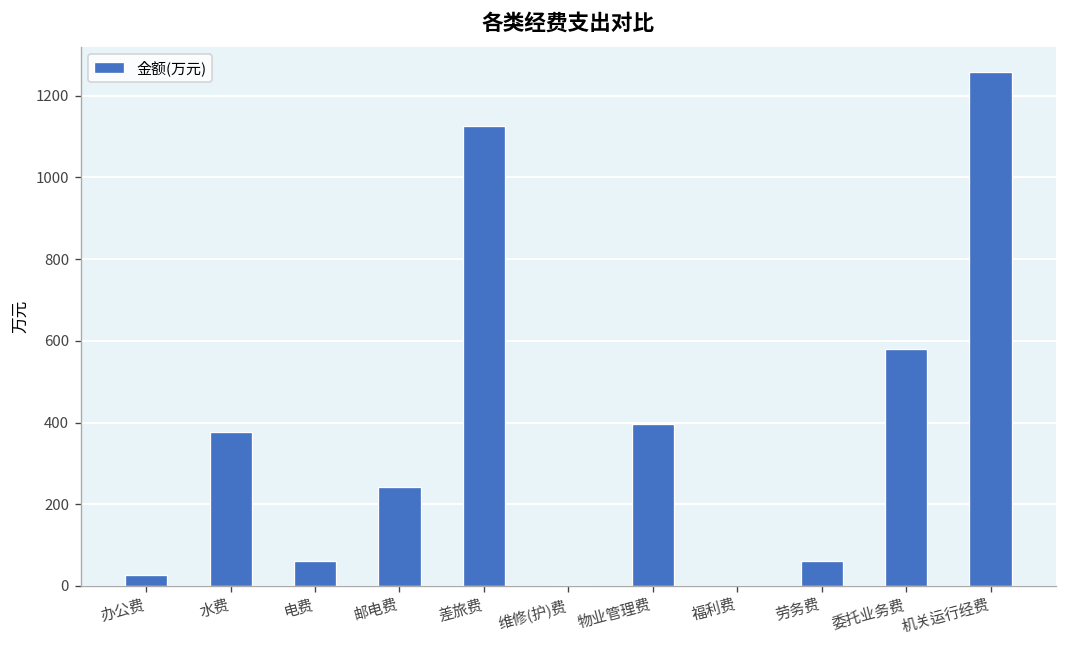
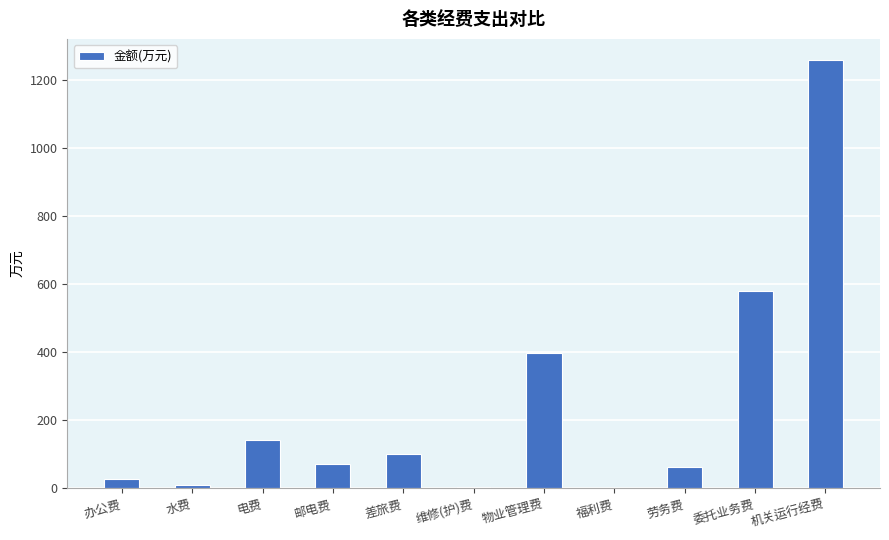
  {
    "办公费": 30,
-   "水费": 380,
-   "电费": 60,
-   "邮电费": 240,
-   "差旅费": 1130,
+   "水费": 10,
+   "电费": 140,
+   "邮电费": 70,
+   "差旅费": 100,
    "物业管理费": 400,
    "劳务费": 60,
    "委托业务费": 580,
    "机关运行经费": 1260
  }
